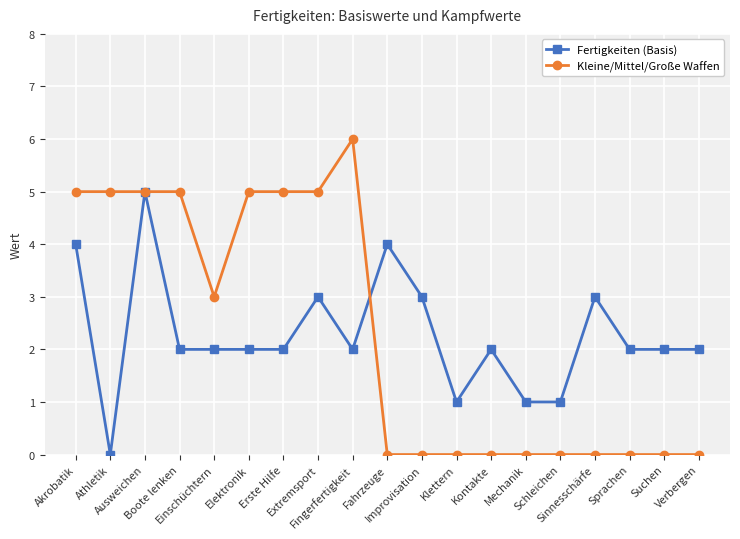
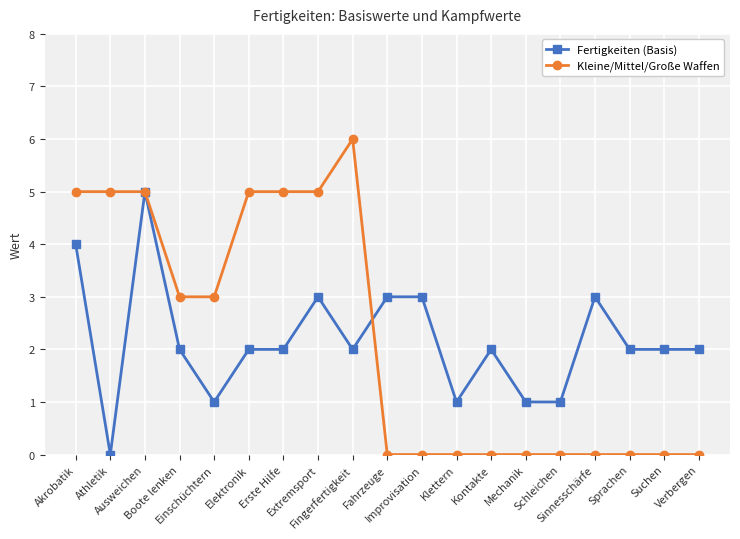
  {
    "Fertigkeiten (Basis)": {
      "Akrobatik": 4,
      "Athletik": 0,
      "Boote lenken": 2,
-     "Einschüchtern": 2,
+     "Einschüchtern": 1,
      "Elektronik": 2,
      "Erste Hilfe": 2,
      "Extremsport": 3,
      "Fingerfertigkeit": 2,
-     "Fahrzeuge": 4,
+     "Fahrzeuge": 3,
      "Improvisation": 3,
      "Klettern": 1,
      "Kontakte": 2,
      "Mechanik": 1,
      "Schleichen": 1,
      "Sinnesschärfe": 3,
      "Sprachen": 2,
      "Suchen": 2,
      "Verbergen": 2
    },
    "Kleine/Mittel/Große Waffen": {
      "Akrobatik": 5,
      "Athletik": 5,
-     "Boote lenken": 5,
+     "Boote lenken": 3,
      "Einschüchtern": 3,
      "Elektronik": 5,
      "Erste Hilfe": 5,
      "Extremsport": 5,
      "Fingerfertigkeit": 6,
      "Fahrzeuge": 0,
      "Improvisation": 0,
      "Klettern": 0,
      "Kontakte": 0,
      "Mechanik": 0,
      "Schleichen": 0,
      "Sinnesschärfe": 0,
      "Sprachen": 0,
      "Suchen": 0,
      "Verbergen": 0
    }
  }
